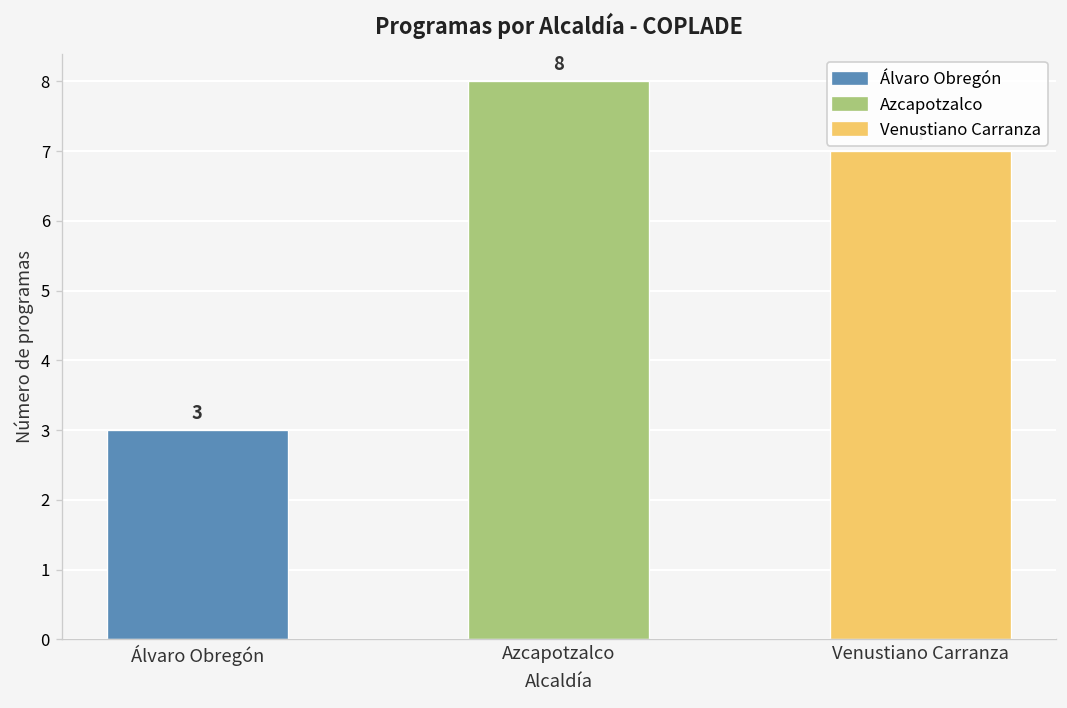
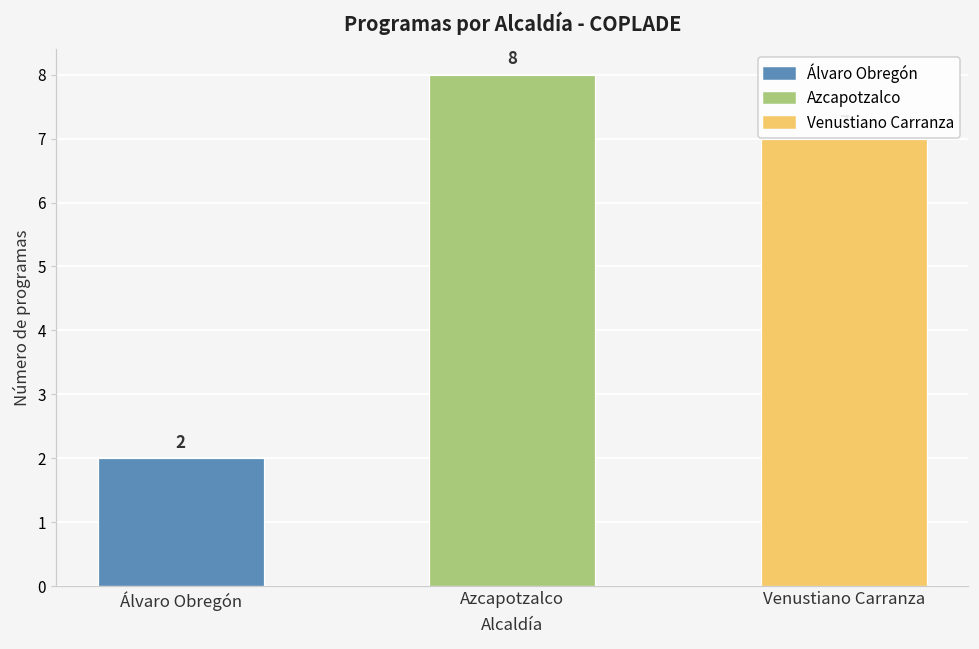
  {
-   "Álvaro Obregón": 3,
+   "Álvaro Obregón": 2,
    "Azcapotzalco": 8
  }
